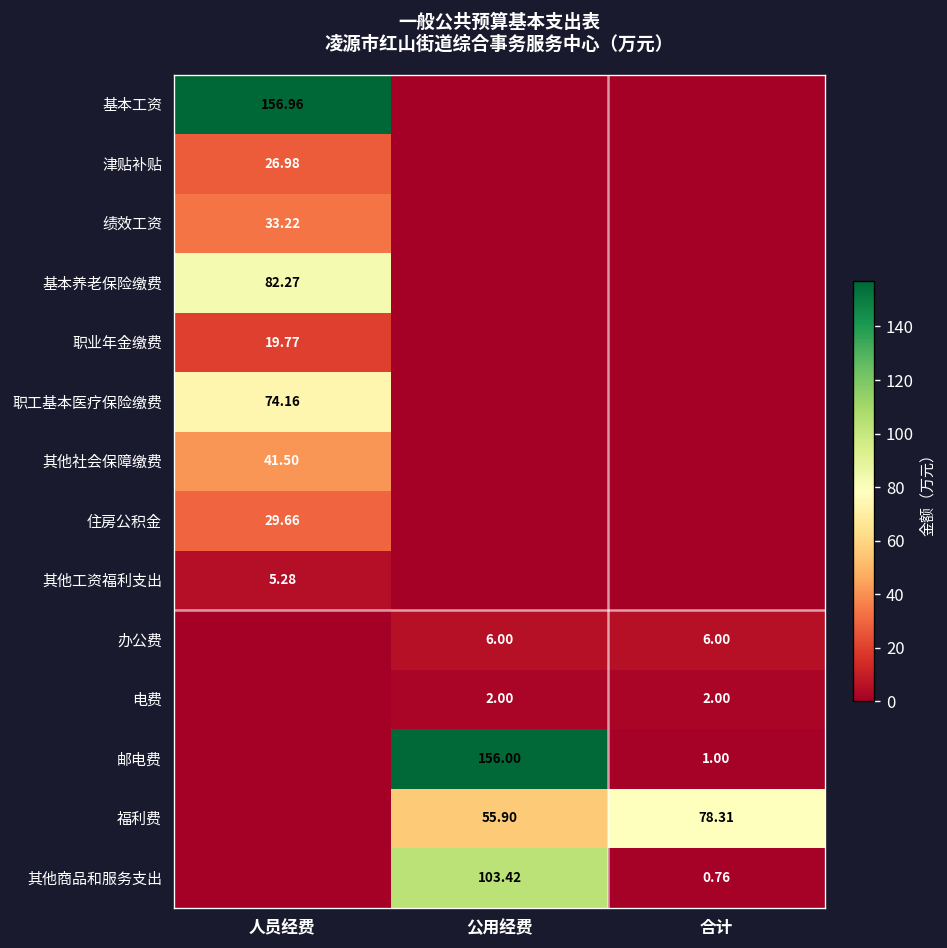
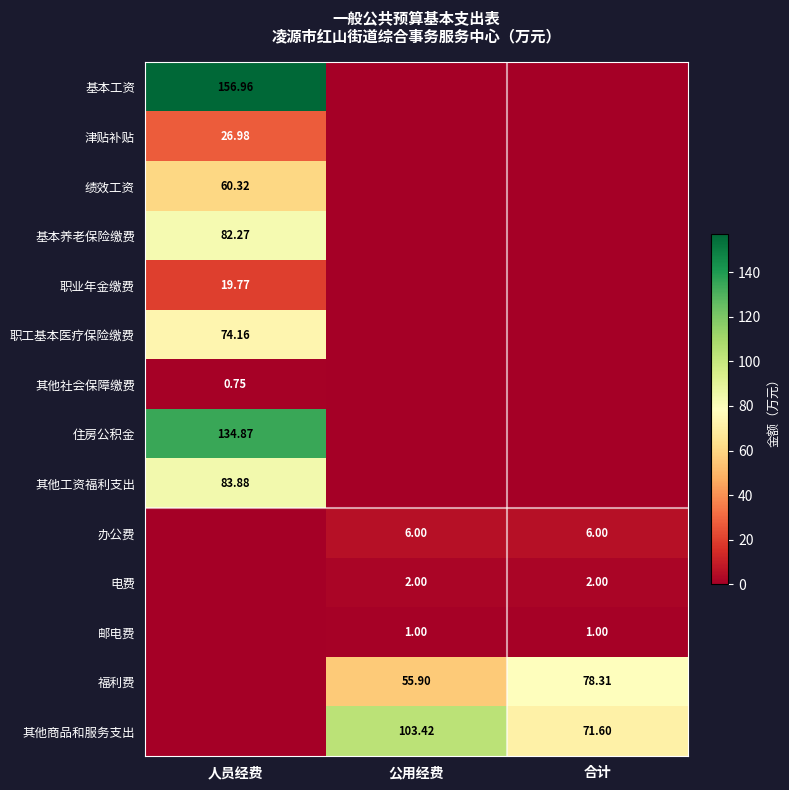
  {
    "基本工资": {
      "人员经费": 156.96
    },
    "津贴补贴": {
      "人员经费": 26.98
    },
    "绩效工资": {
-     "人员经费": 33.22
+     "人员经费": 60.32
    },
    "基本养老保险缴费": {
      "人员经费": 82.27
    },
    "职业年金缴费": {
      "人员经费": 19.77
    },
    "职工基本医疗保险缴费": {
      "人员经费": 74.16
    },
    "其他社会保障缴费": {
-     "人员经费": 41.50
+     "人员经费": 0.75
    },
    "住房公积金": {
-     "人员经费": 29.66
+     "人员经费": 134.87
    },
    "其他工资福利支出": {
-     "人员经费": 5.28
+     "人员经费": 83.88
    },
    "办公费": {
      "公用经费": 6.00,
      "合计": 6.00
    },
    "电费": {
      "公用经费": 2.00,
      "合计": 2.00
    },
    "邮电费": {
-     "公用经费": 156.00,
+     "公用经费": 1.00,
      "合计": 1.00
    },
    "福利费": {
      "公用经费": 55.90,
      "合计": 78.31
    },
    "其他商品和服务支出": {
      "公用经费": 103.42,
-     "合计": 0.76
+     "合计": 71.60
    }
  }
